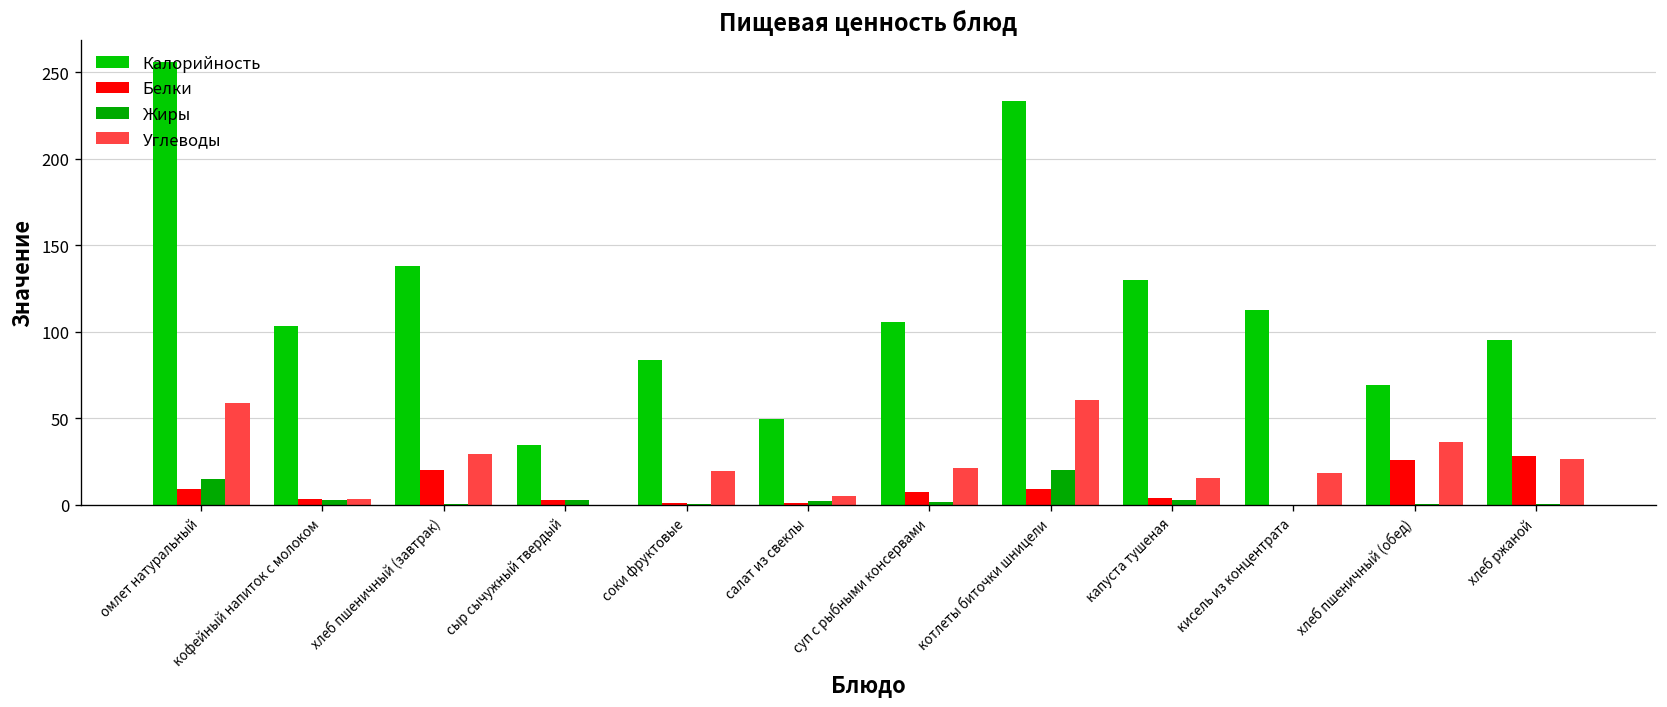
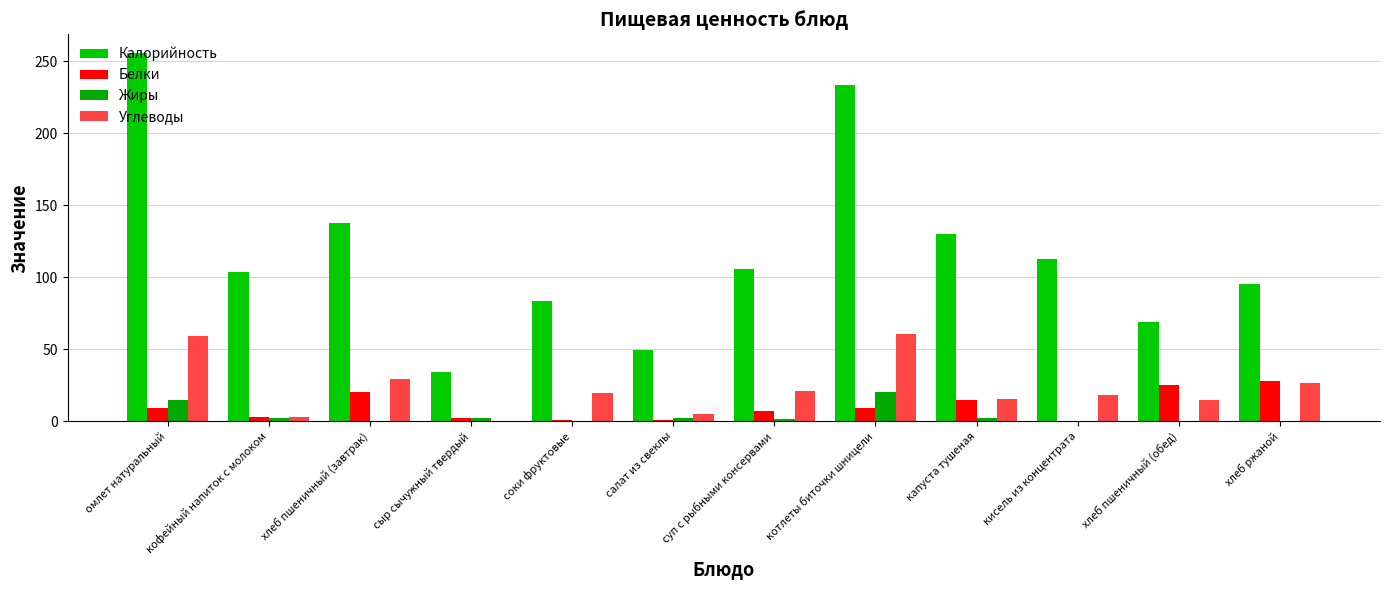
  {
    "Белки": {
      "омлет натуральный": 9,
      "кофейный напиток с молоком": 3,
      "хлеб пшеничный (завтрак)": 20,
      "сыр сычужный твердый": 3,
      "суп с рыбными консервами": 7,
      "котлеты биточки шницели": 9,
-     "капуста тушеная": 4,
+     "капуста тушеная": 15,
      "кисель из концентрата": 0,
      "хлеб пшеничный (обед)": 26,
      "хлеб ржаной": 28
    },
    "Углеводы": {
      "омлет натуральный": 59,
      "кофейный напиток с молоком": 3,
      "хлеб пшеничный (завтрак)": 29,
      "сыр сычужный твердый": 0,
      "соки фруктовые": 20,
      "салат из свеклы": 5,
      "суп с рыбными консервами": 21,
      "котлеты биточки шницели": 61,
      "капуста тушеная": 16,
      "кисель из концентрата": 18,
-     "хлеб пшеничный (обед)": 36,
+     "хлеб пшеничный (обед)": 15,
      "хлеб ржаной": 26
    }
  }
